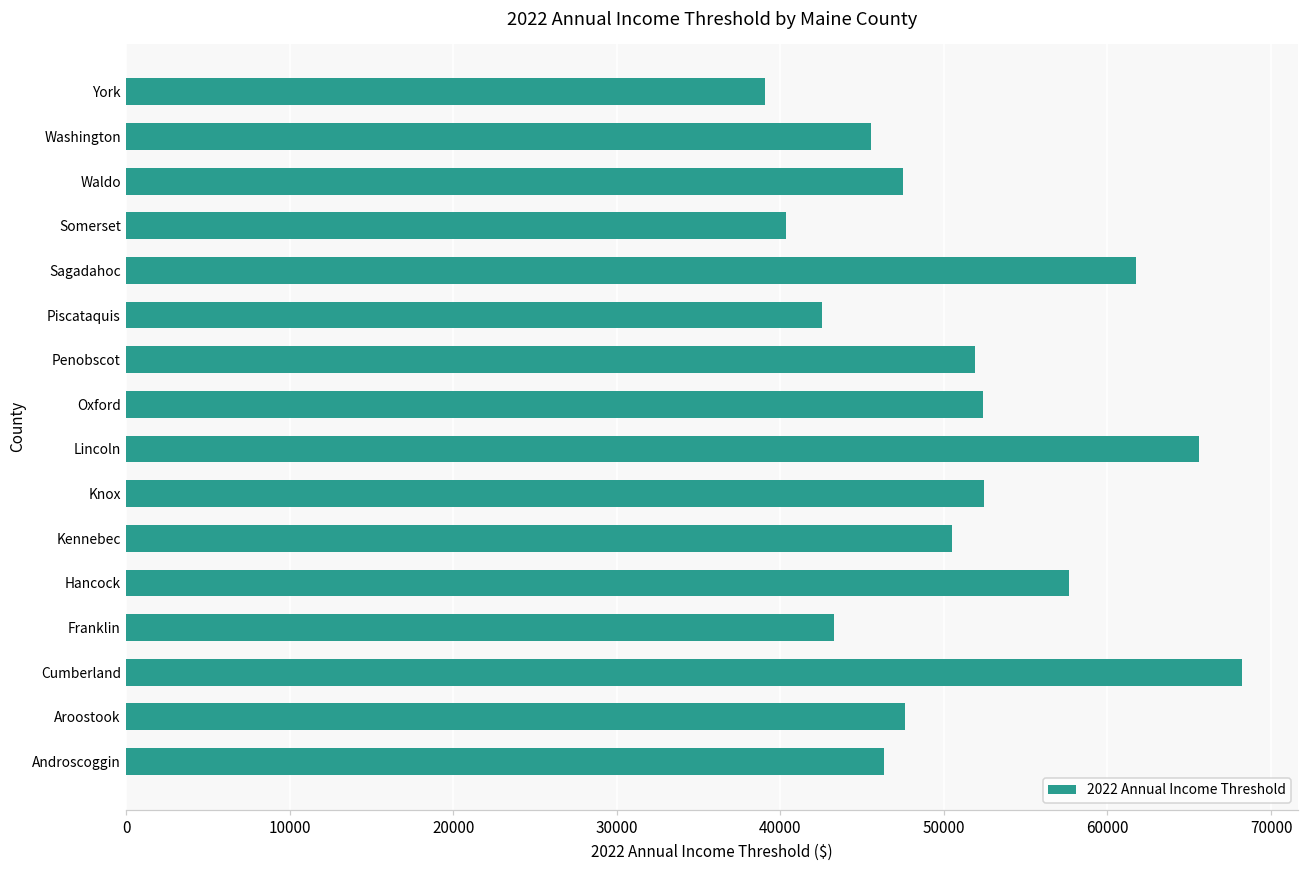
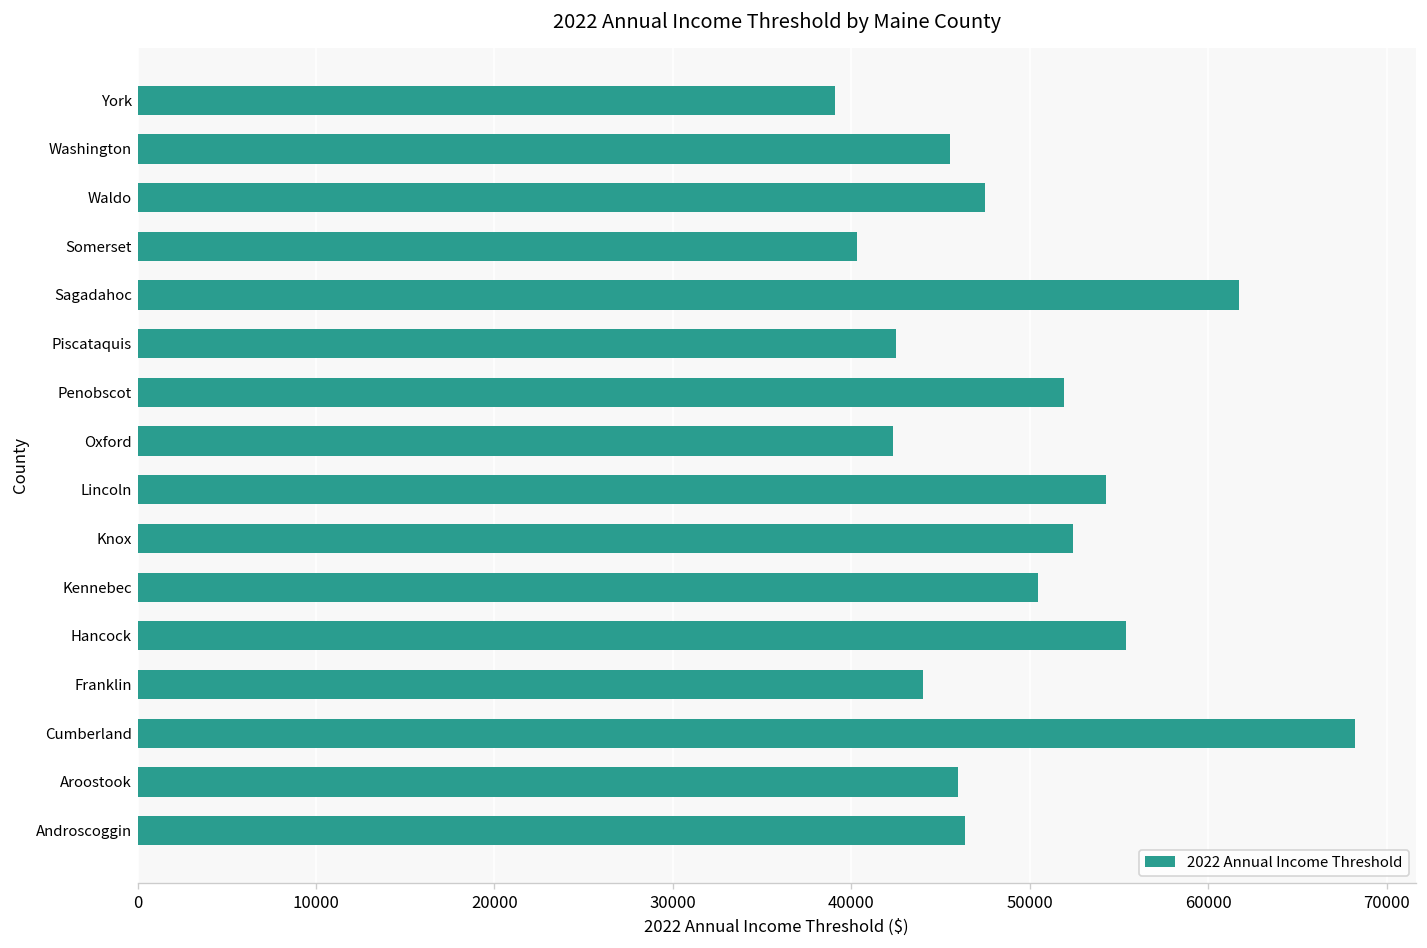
  {
    "York": 39100,
    "Washington": 45600,
    "Waldo": 47500,
    "Somerset": 40300,
    "Sagadahoc": 61700,
    "Piscataquis": 42500,
    "Penobscot": 51900,
-   "Oxford": 52400,
-   "Lincoln": 65600,
+   "Oxford": 42300,
+   "Lincoln": 54300,
    "Knox": 52400,
    "Kennebec": 50500,
-   "Hancock": 57600,
-   "Franklin": 43300,
+   "Hancock": 55400,
+   "Franklin": 44000,
    "Cumberland": 68200,
-   "Aroostook": 47600,
+   "Aroostook": 46000,
    "Androscoggin": 46400
  }
